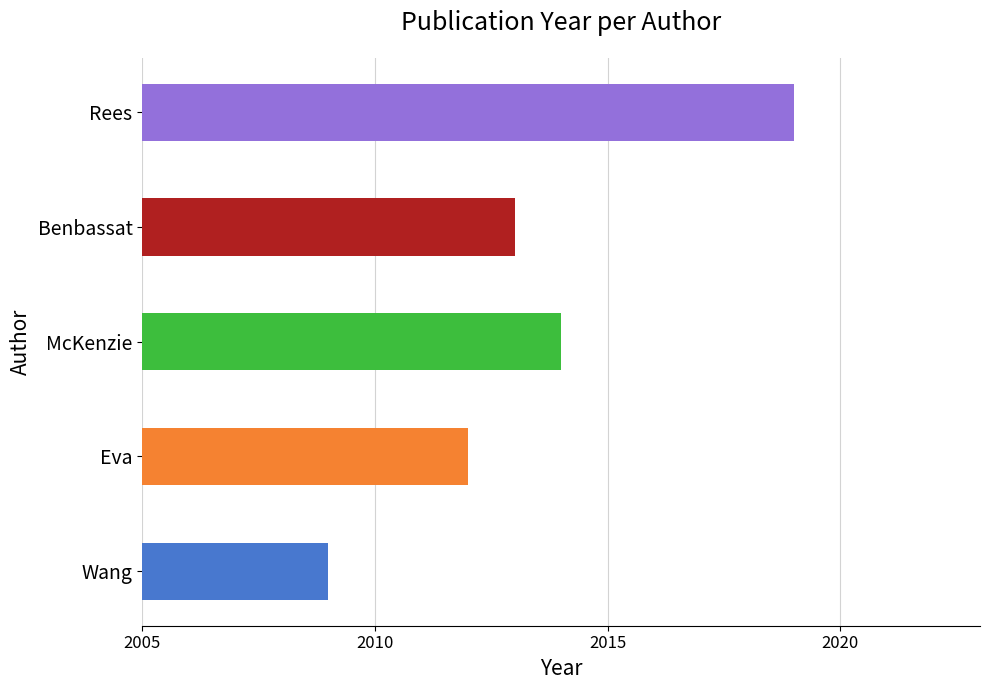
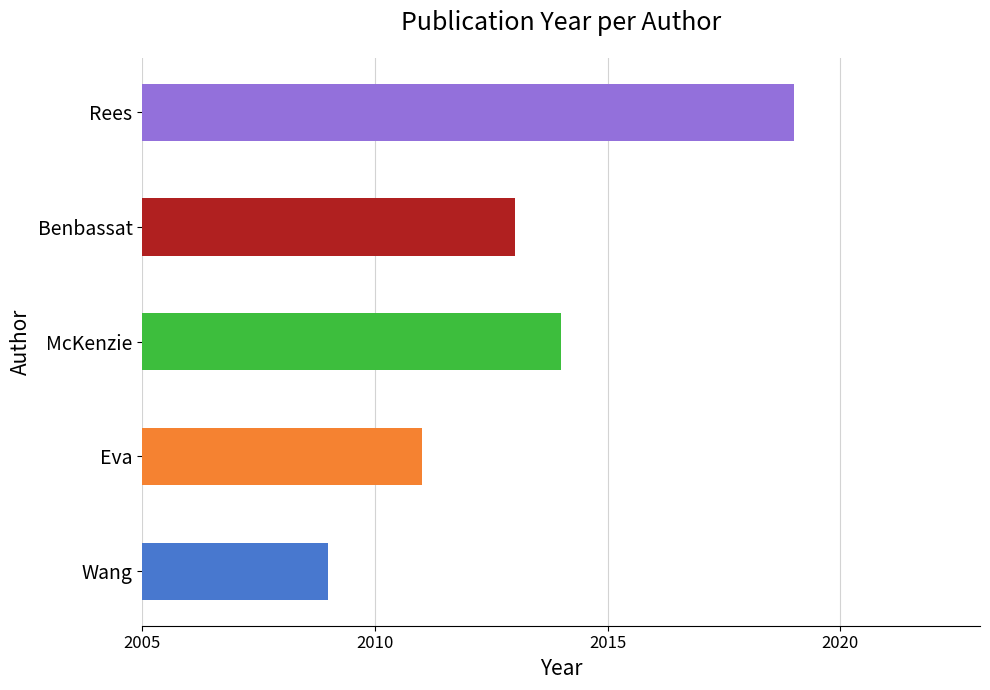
  {
    "Rees": 2019,
    "Benbassat": 2013,
    "McKenzie": 2014,
-   "Eva": 2012,
+   "Eva": 2011,
    "Wang": 2009
  }
